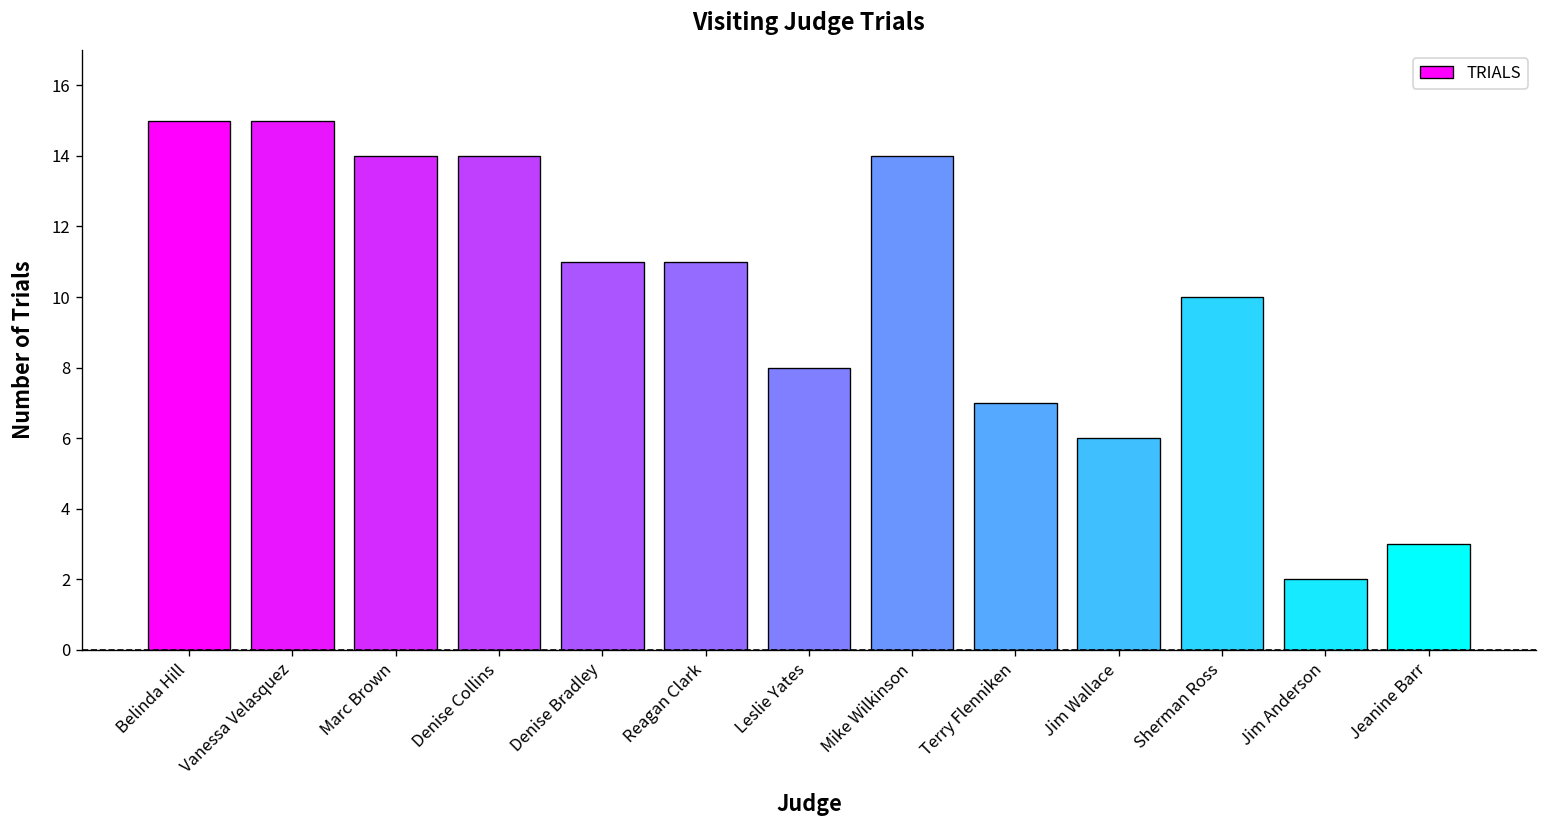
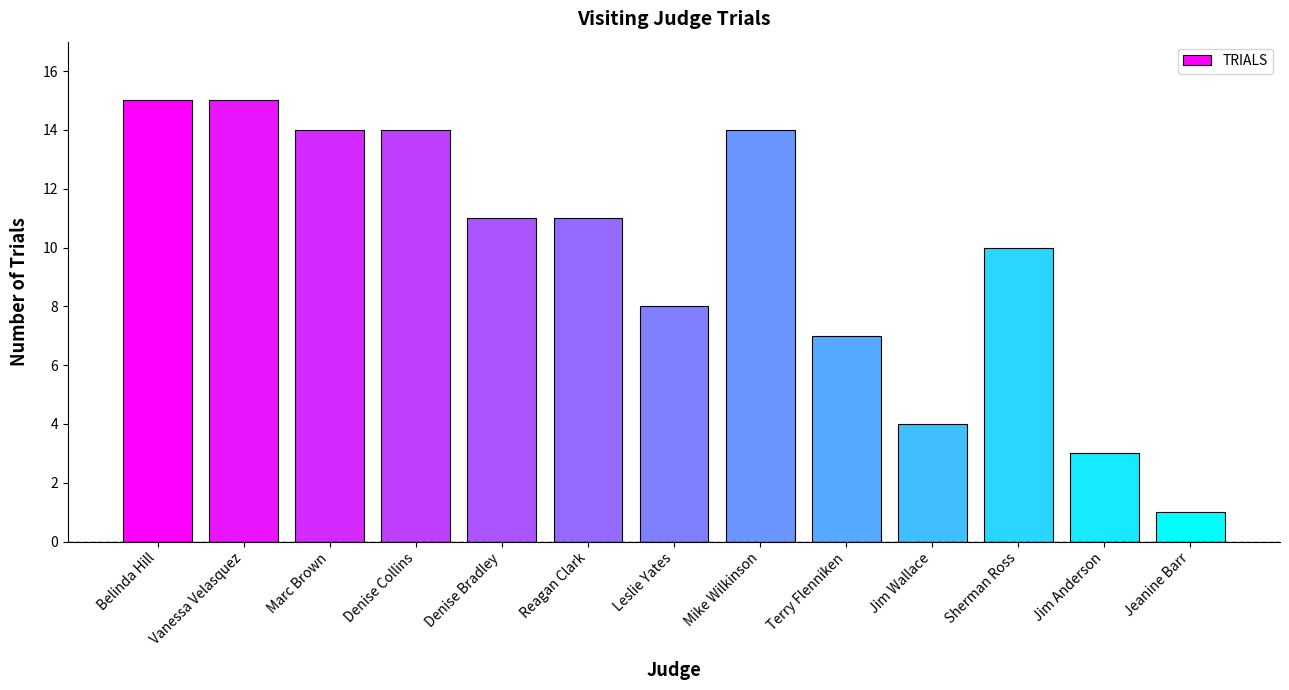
  {
    "Belinda Hill": 15,
    "Vanessa Velasquez": 15,
    "Marc Brown": 14,
    "Denise Collins": 14,
    "Denise Bradley": 11,
    "Reagan Clark": 11,
    "Leslie Yates": 8,
    "Mike Wilkinson": 14,
    "Terry Flenniken": 7,
-   "Jim Wallace": 6,
+   "Jim Wallace": 4,
    "Sherman Ross": 10,
-   "Jim Anderson": 2,
-   "Jeanine Barr": 3
+   "Jim Anderson": 3,
+   "Jeanine Barr": 1
  }
